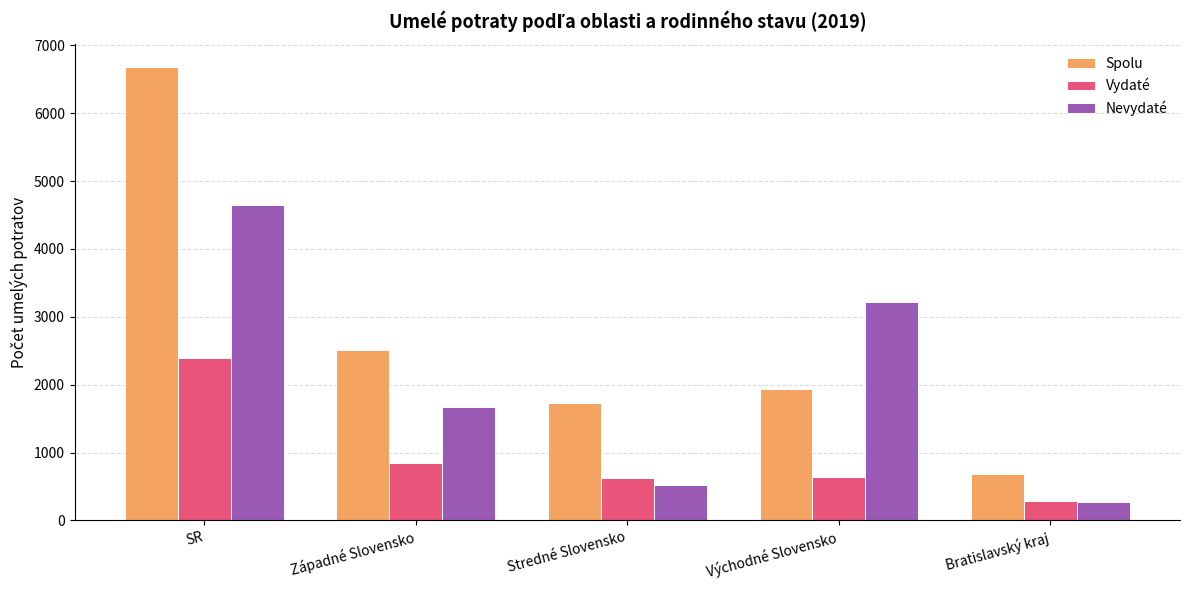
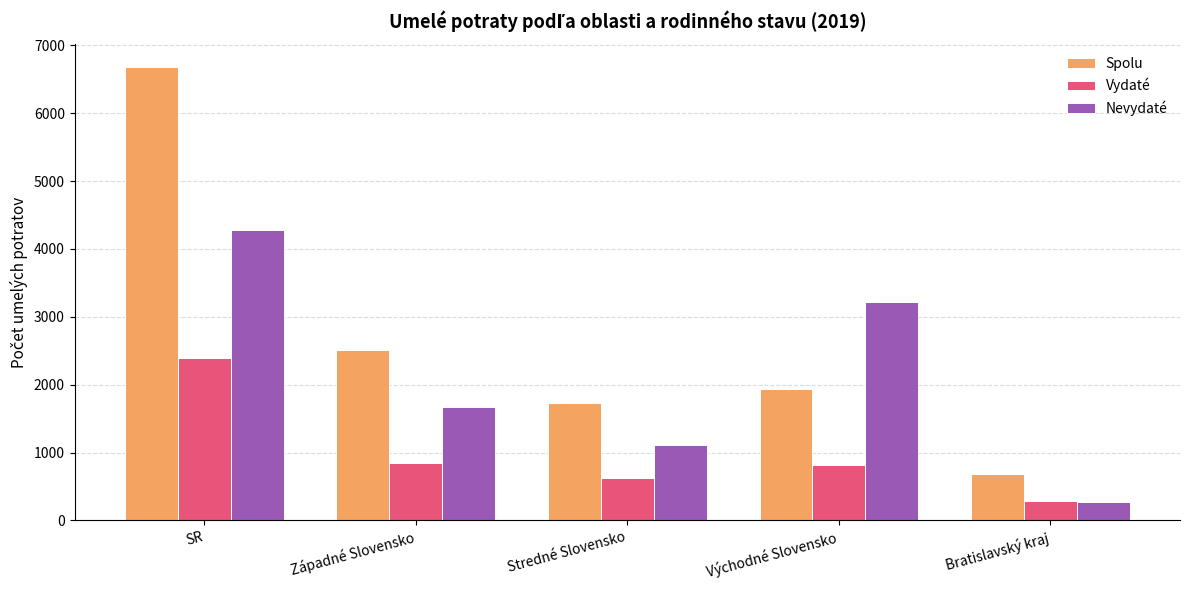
  {
    "Spolu": {
      "SR": 6700,
      "Západné Slovensko": 2500,
      "Stredné Slovensko": 1700,
      "Východné Slovensko": 1900,
      "Bratislavský kraj": 700
    },
    "Vydaté": {
      "SR": 2400,
      "Západné Slovensko": 800,
      "Stredné Slovensko": 600,
-     "Východné Slovensko": 600,
+     "Východné Slovensko": 800,
      "Bratislavský kraj": 300
    },
    "Nevydaté": {
-     "SR": 4600,
+     "SR": 4300,
      "Západné Slovensko": 1700,
-     "Stredné Slovensko": 500,
+     "Stredné Slovensko": 1100,
      "Východné Slovensko": 3200,
      "Bratislavský kraj": 300
    }
  }
